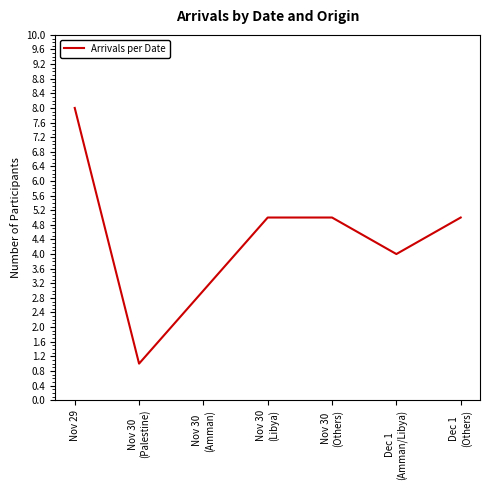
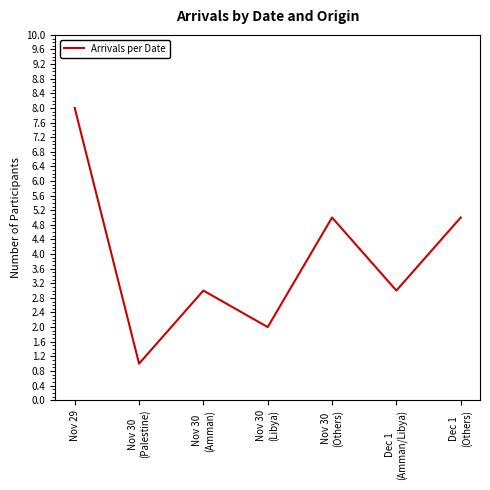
  {
    "Nov 29": 8,
    "Nov 30 (Palestine)": 1,
    "Nov 30 (Amman)": 3,
-   "Nov 30 (Libya)": 5,
+   "Nov 30 (Libya)": 2,
    "Nov 30 (Others)": 5,
-   "Dec 1 (Amman/Libya)": 4,
+   "Dec 1 (Amman/Libya)": 3,
    "Dec 1 (Others)": 5
  }
